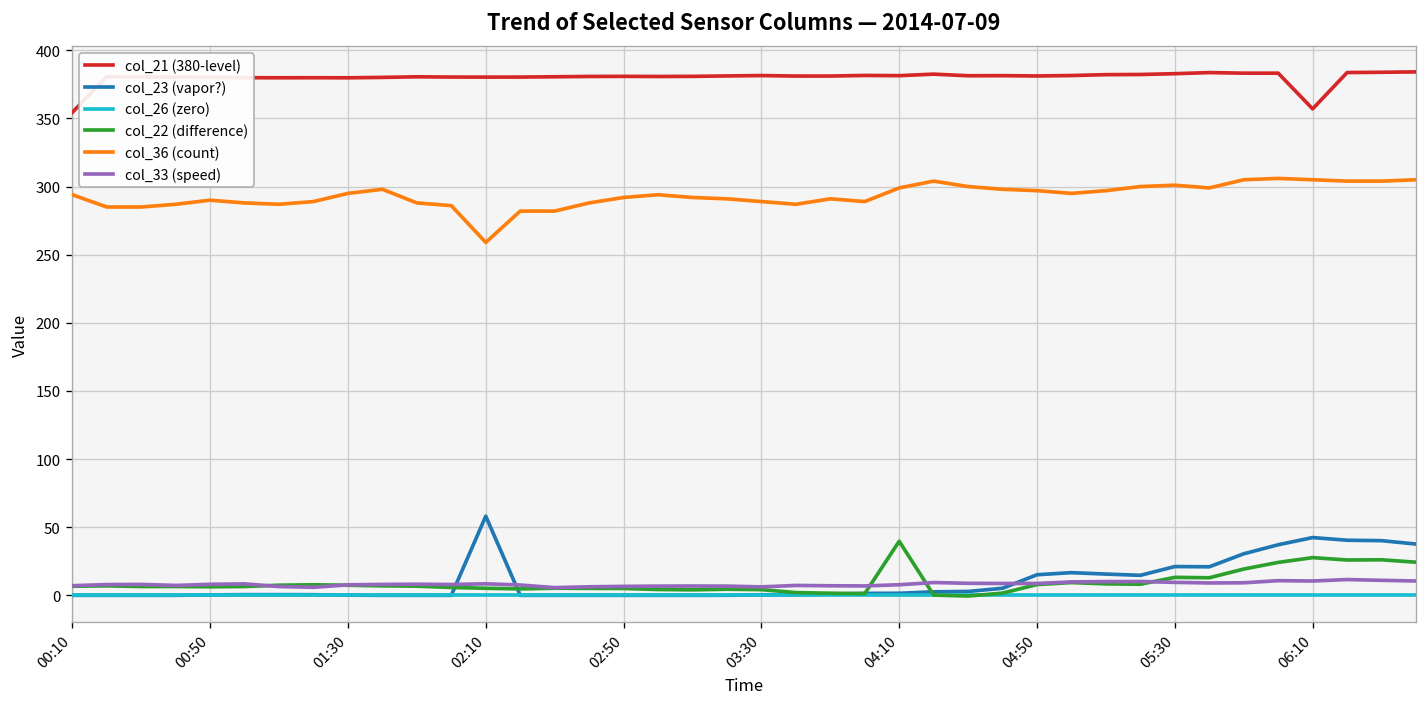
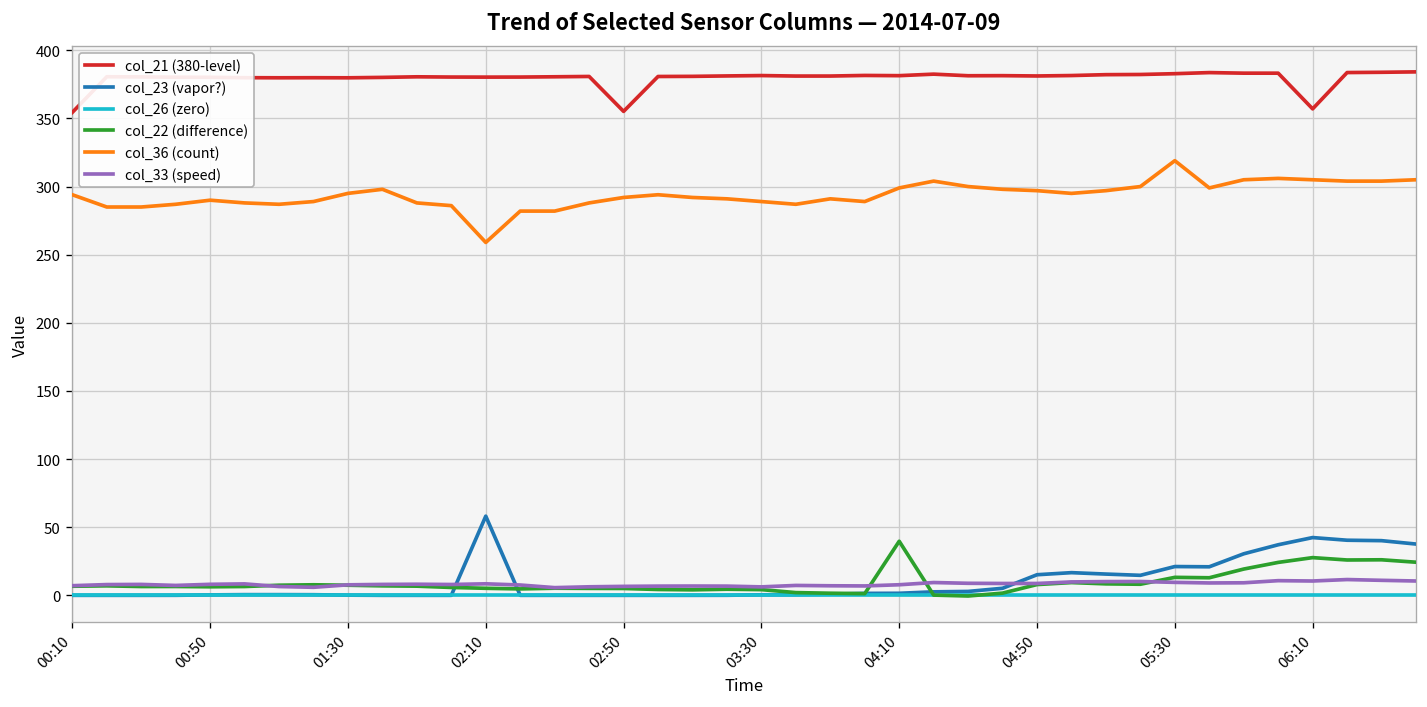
  {
    "col_21 (380-level)": {
      "00:10": 354,
      "01:30": 380,
      "02:10": 380,
-     "02:50": 381,
+     "02:50": 355,
      "03:30": 381,
      "04:10": 381,
      "04:50": 381,
      "05:30": 383,
      "06:10": 357
    },
    "col_23 (vapor?)": {
      "02:10": 58,
      "04:50": 15,
      "05:30": 21,
      "06:10": 42
    },
    "col_26 (zero)": {
      "02:10": 0,
      "04:50": 0,
      "05:30": 0,
      "06:10": 0
    },
    "col_22 (difference)": {
      "02:10": 5,
      "04:10": 40,
      "05:30": 13,
      "06:10": 28
    },
    "col_36 (count)": {
      "00:10": 294,
      "00:50": 290,
      "01:30": 295,
      "02:10": 259,
      "02:50": 292,
      "03:30": 289,
      "04:10": 299,
      "04:50": 297,
-     "05:30": 301,
+     "05:30": 319,
      "06:10": 305
    },
    "col_33 (speed)": {
      "02:10": 8,
      "04:10": 8,
      "05:30": 10,
      "06:10": 11
    }
  }
